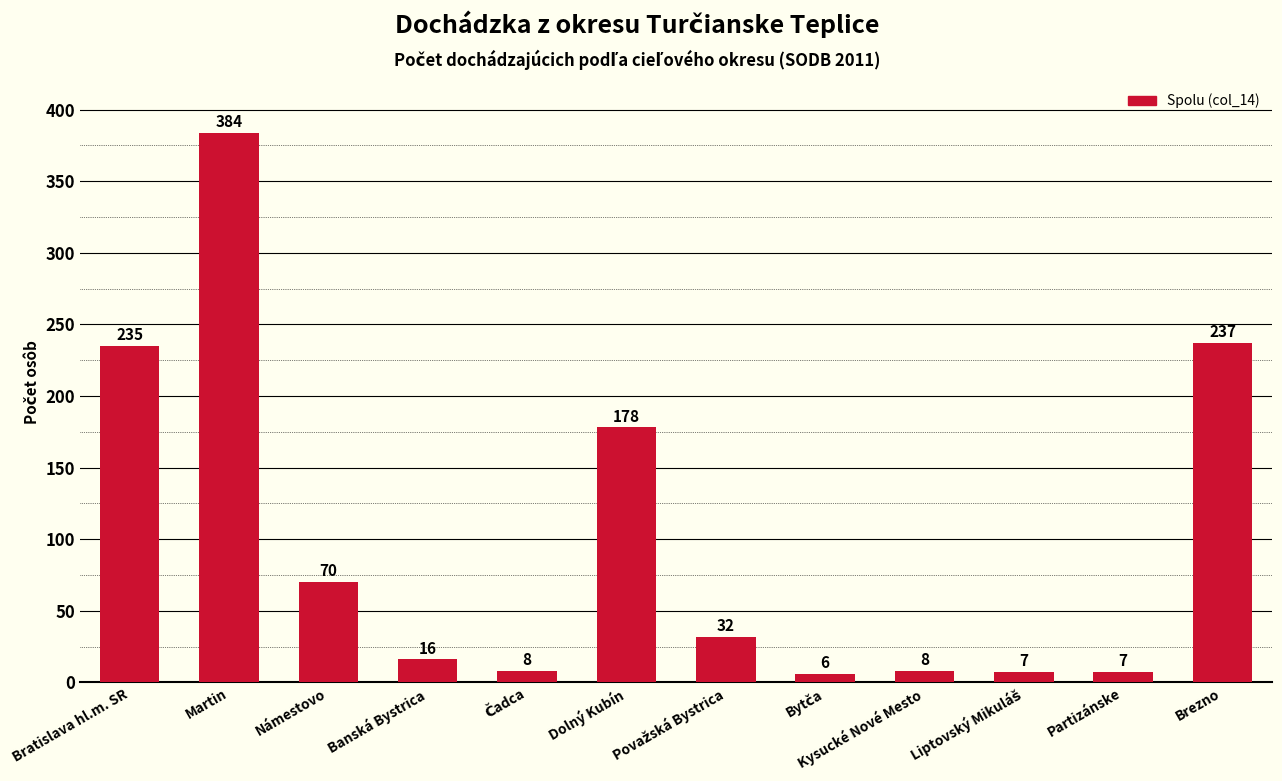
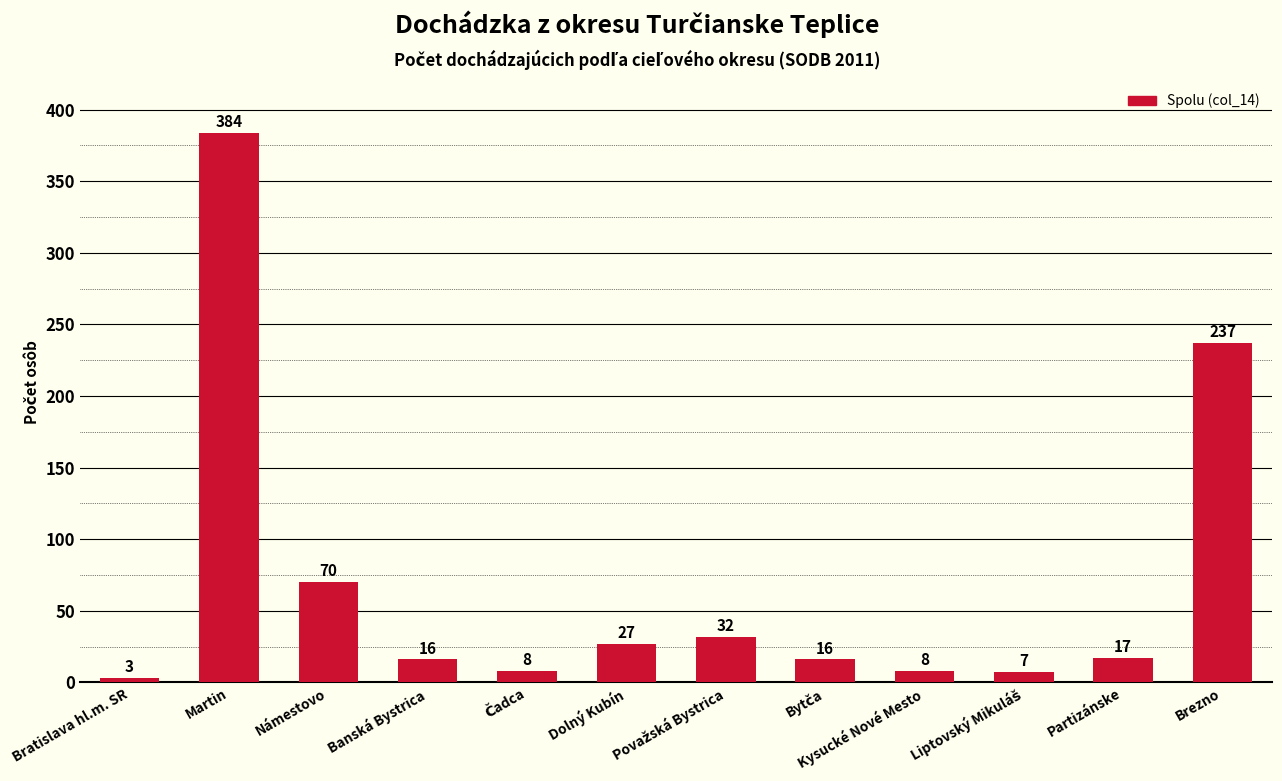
  {
-   "Bratislava hl.m. SR": 235,
+   "Bratislava hl.m. SR": 3,
    "Martin": 384,
    "Námestovo": 70,
    "Banská Bystrica": 16,
    "Čadca": 8,
-   "Dolný Kubín": 178,
+   "Dolný Kubín": 27,
    "Považská Bystrica": 32,
-   "Bytča": 6,
+   "Bytča": 16,
    "Kysucké Nové Mesto": 8,
    "Liptovský Mikuláš": 7,
-   "Partizánske": 7,
+   "Partizánske": 17,
    "Brezno": 237
  }
